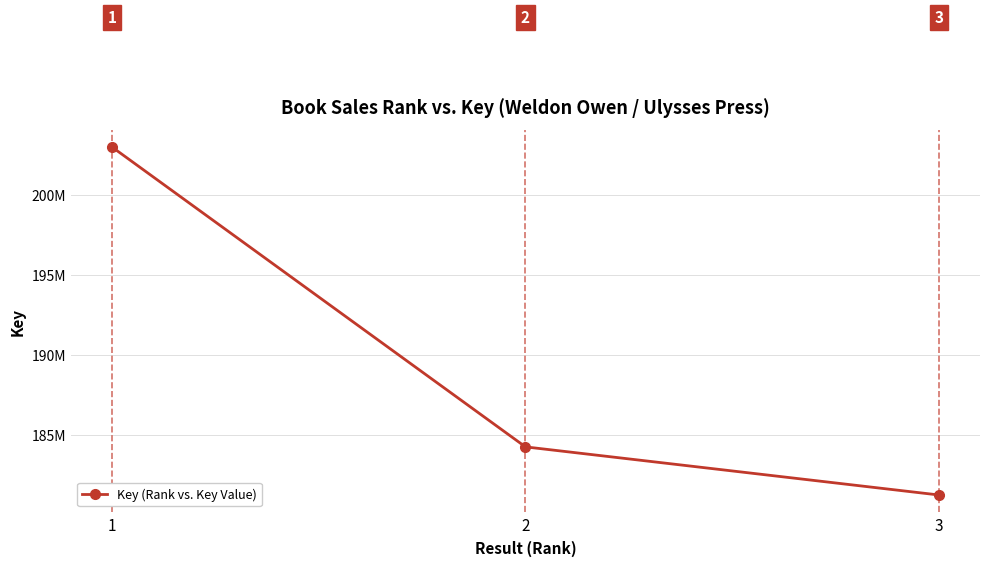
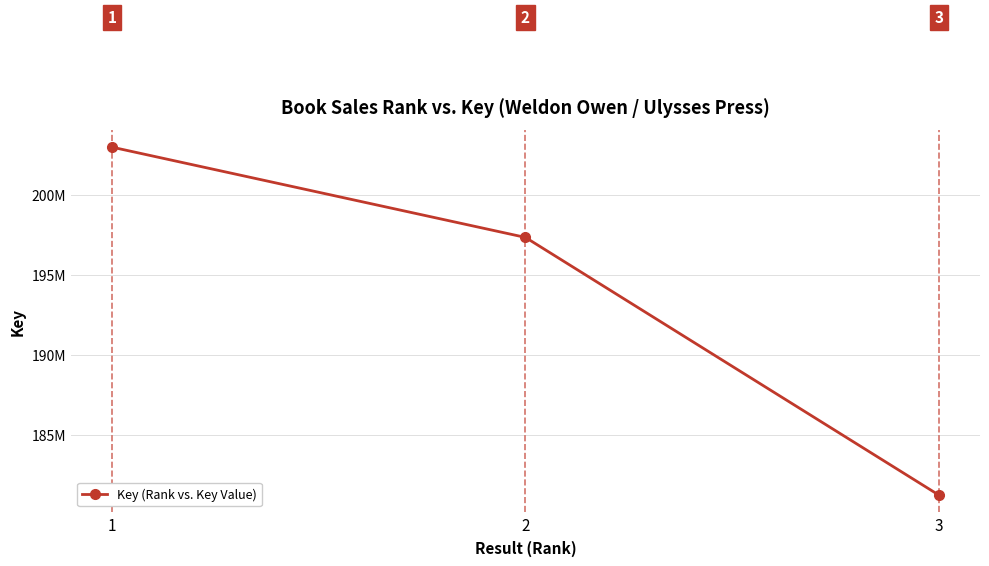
  {
    "1": 203000000,
-   "2": 184300000,
+   "2": 197400000,
    "3": 181300000
  }
